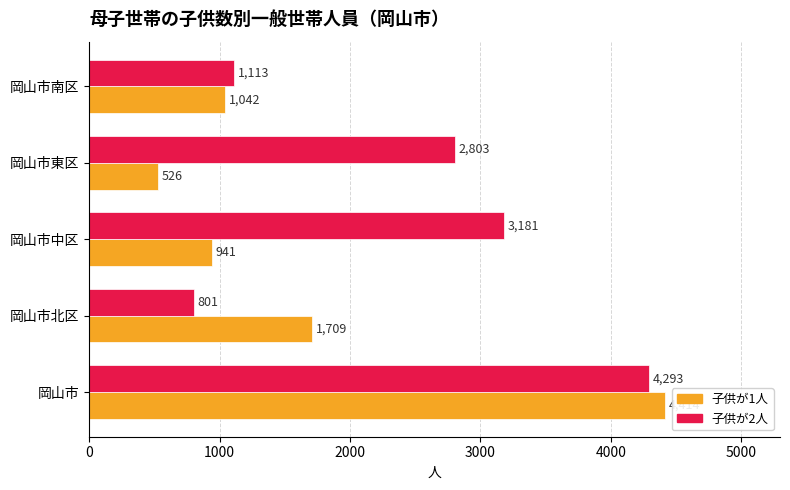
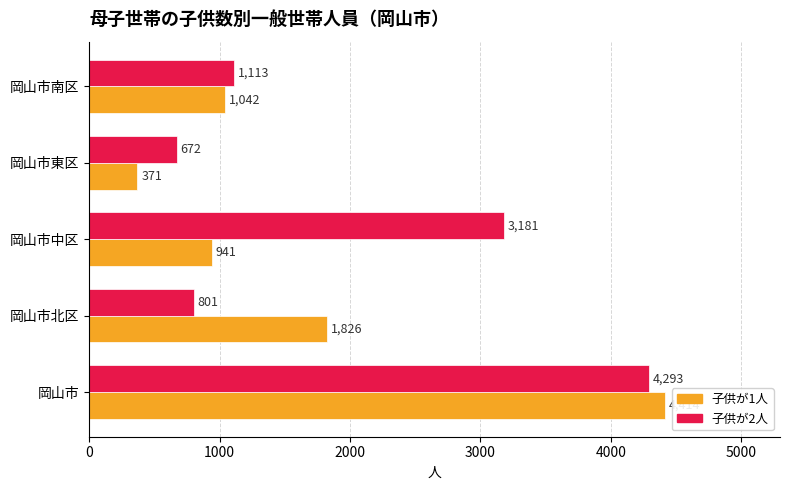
  {
    "子供が1人": {
      "岡山市南区": "1,042",
-     "岡山市東区": "526",
+     "岡山市東区": "371",
      "岡山市中区": "941",
-     "岡山市北区": "1,709"
+     "岡山市北区": "1,826"
    },
    "子供が2人": {
      "岡山市南区": "1,113",
-     "岡山市東区": "2,803",
+     "岡山市東区": "672",
      "岡山市中区": "3,181",
      "岡山市北区": "801",
      "岡山市": "4,293"
    }
  }
